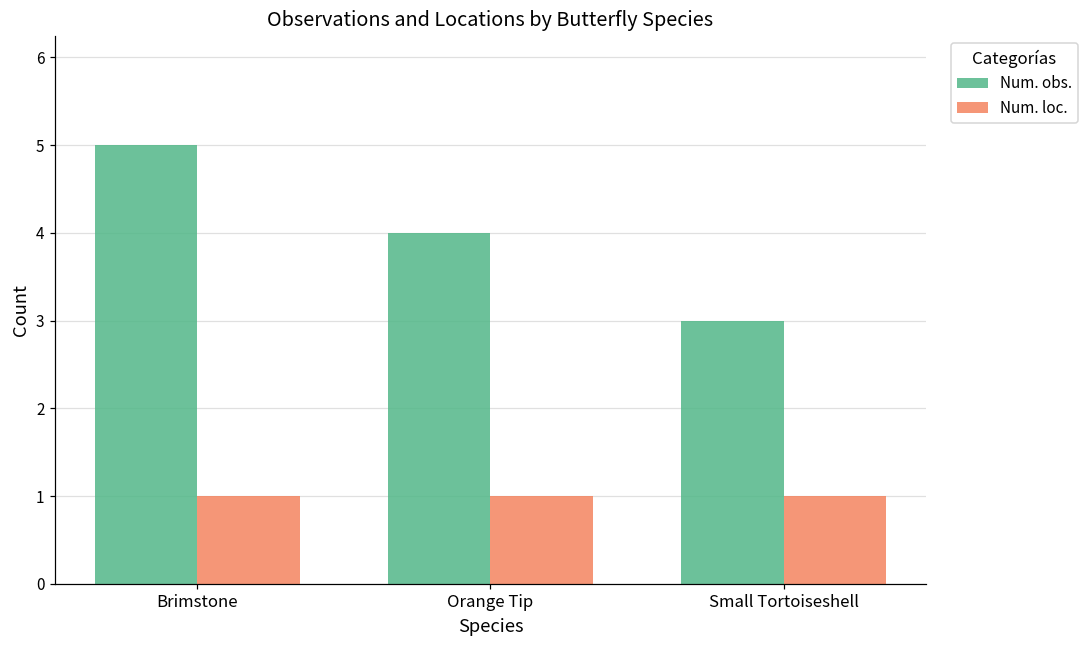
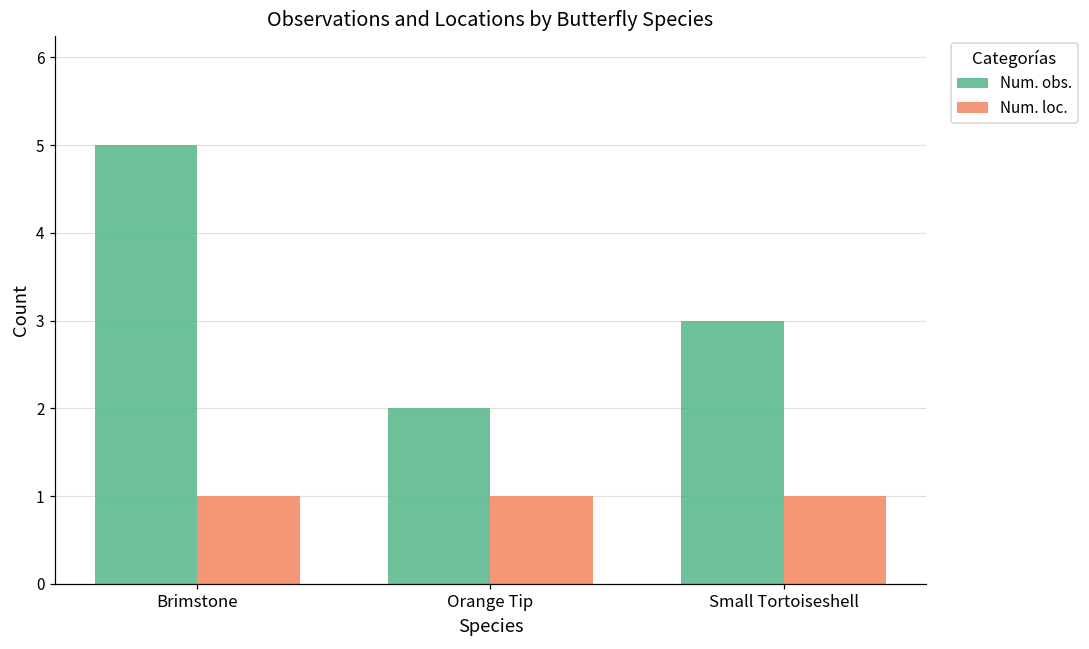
  {
    "Num. obs.": {
      "Brimstone": 5,
-     "Orange Tip": 4,
+     "Orange Tip": 2,
      "Small Tortoiseshell": 3
    },
    "Num. loc.": {
      "Brimstone": 1,
      "Orange Tip": 1,
      "Small Tortoiseshell": 1
    }
  }
